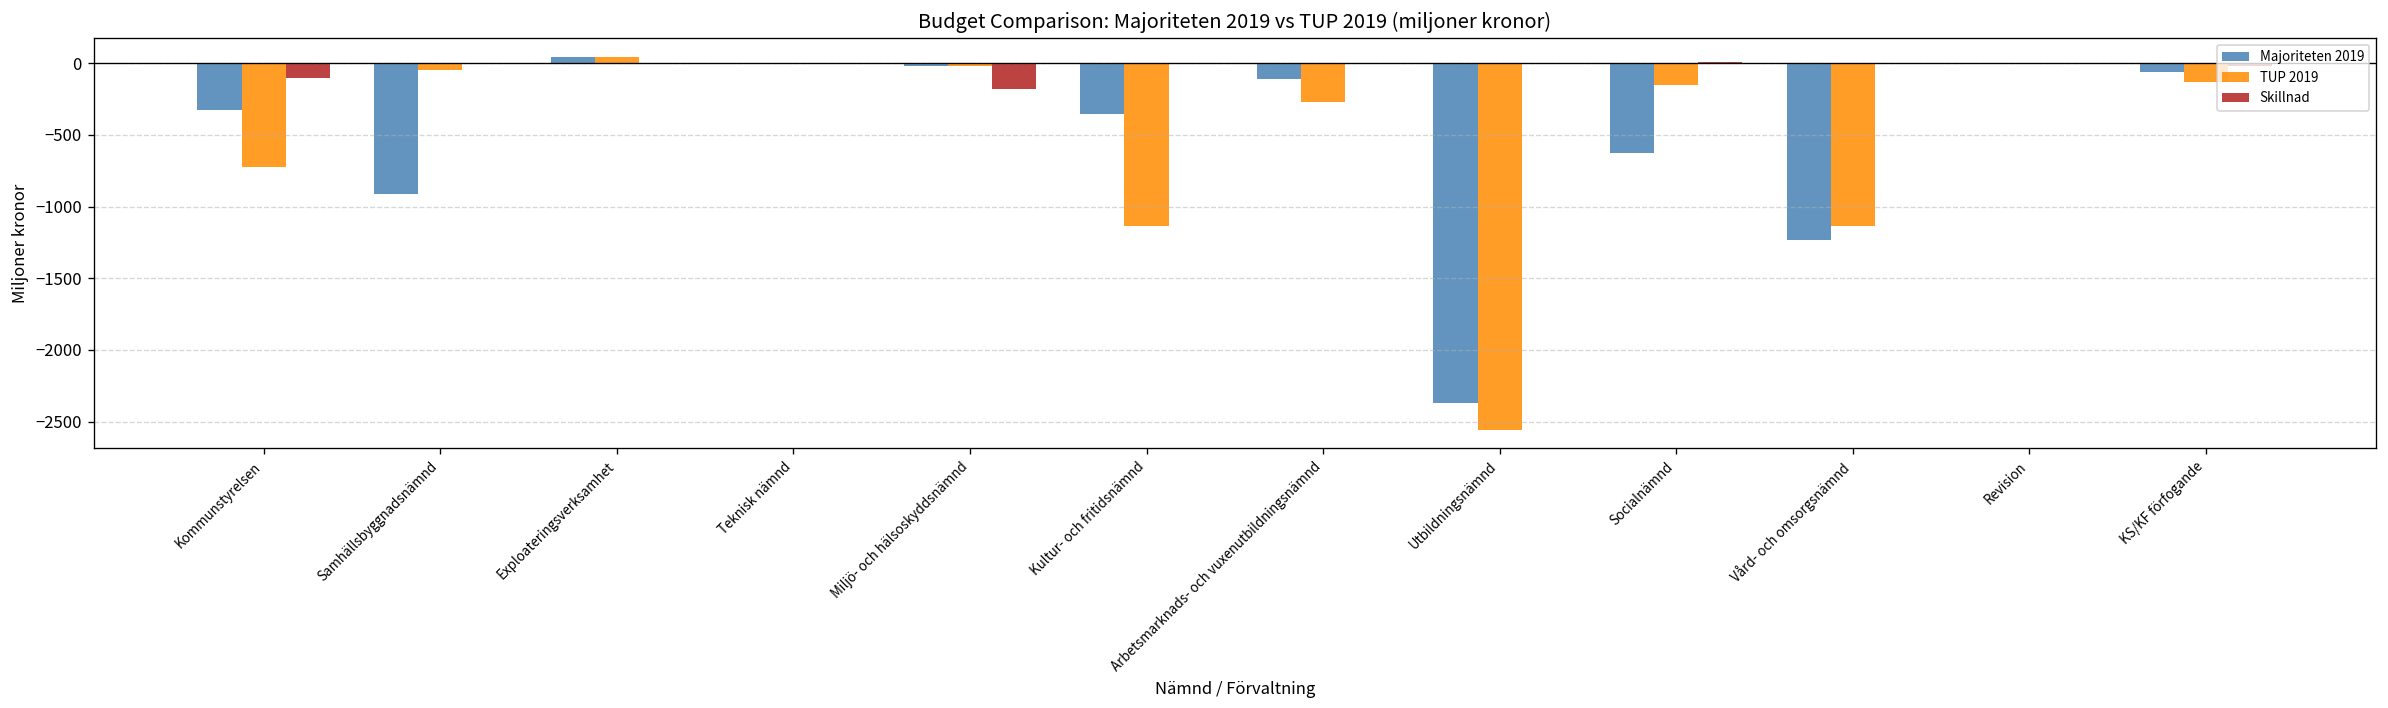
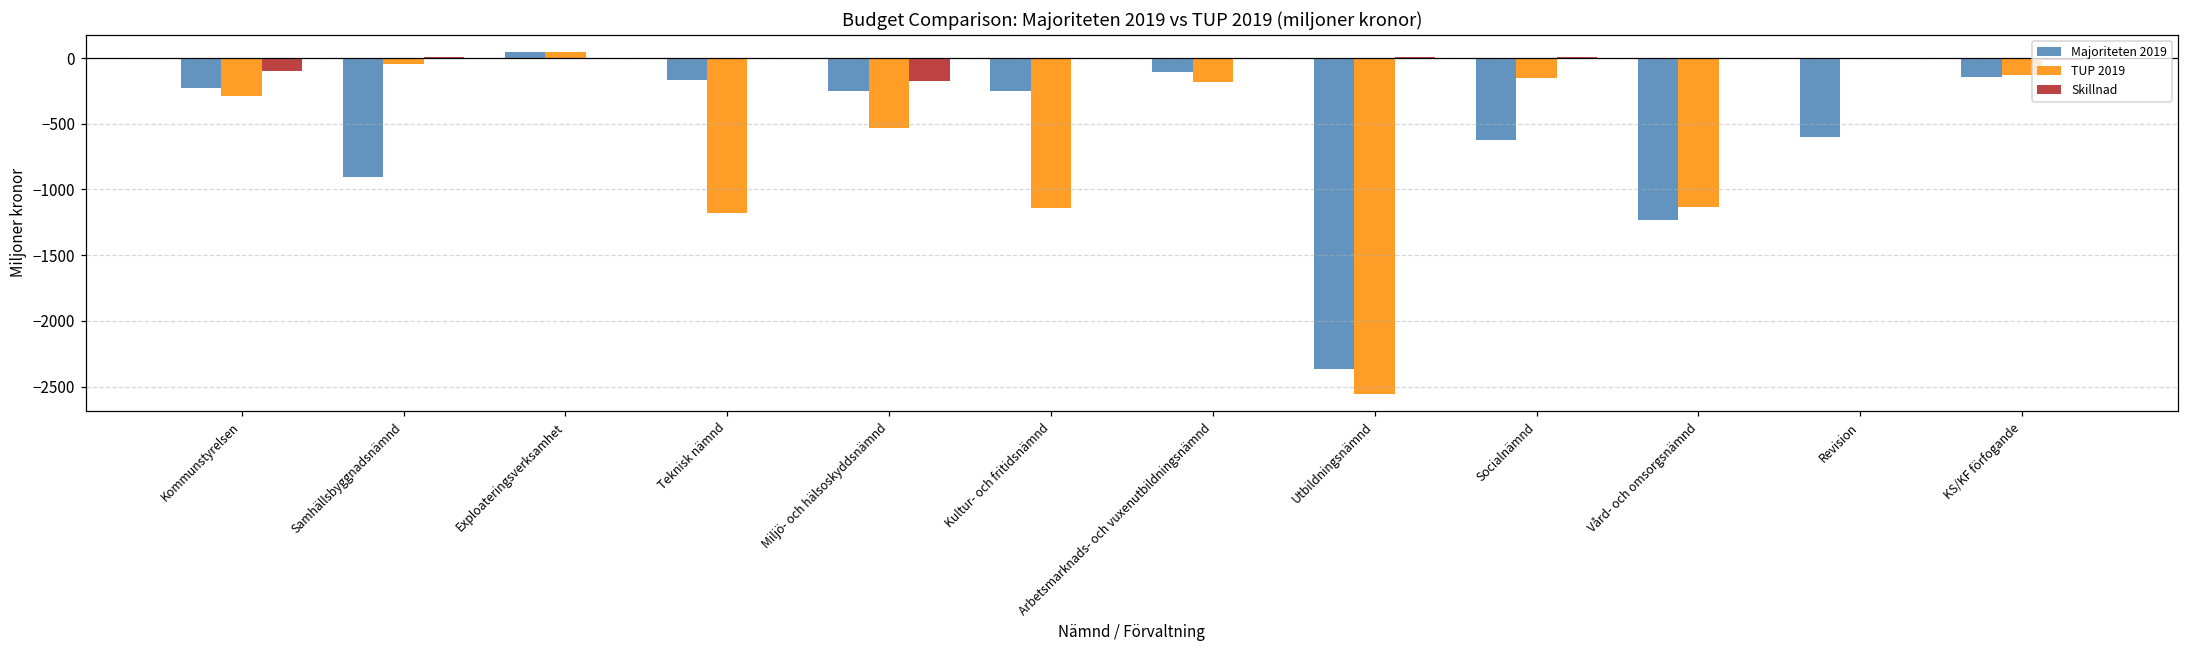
  {
    "Majoriteten 2019": {
-     "Kommunstyrelsen": -320,
+     "Kommunstyrelsen": -230,
      "Samhällsbyggnadsnämnd": -910,
      "Exploateringsverksamhet": 50,
-     "Teknisk nämnd": 0,
-     "Miljö- och hälsoskyddsnämnd": -20,
-     "Kultur- och fritidsnämnd": -350,
+     "Teknisk nämnd": -170,
+     "Miljö- och hälsoskyddsnämnd": -250,
+     "Kultur- och fritidsnämnd": -250,
      "Arbetsmarknads- och vuxenutbildningsnämnd": -110,
      "Utbildningsnämnd": -2370,
      "Socialnämnd": -620,
      "Vård- och omsorgsnämnd": -1240,
-     "Revision": 0,
-     "KS/KF förfogande": -60
+     "Revision": -600,
+     "KS/KF förfogande": -140
    },
    "TUP 2019": {
-     "Kommunstyrelsen": -730,
+     "Kommunstyrelsen": -290,
      "Samhällsbyggnadsnämnd": -40,
      "Exploateringsverksamhet": 50,
-     "Teknisk nämnd": 0,
-     "Miljö- och hälsoskyddsnämnd": -20,
+     "Teknisk nämnd": -1180,
+     "Miljö- och hälsoskyddsnämnd": -530,
      "Kultur- och fritidsnämnd": -1140,
-     "Arbetsmarknads- och vuxenutbildningsnämnd": -270,
+     "Arbetsmarknads- och vuxenutbildningsnämnd": -180,
      "Utbildningsnämnd": -2560,
      "Socialnämnd": -150,
      "Vård- och omsorgsnämnd": -1130,
      "KS/KF förfogande": -130
    },
    "Skillnad": {
      "Kommunstyrelsen": -100,
      "Exploateringsverksamhet": 0,
      "Miljö- och hälsoskyddsnämnd": -180,
      "Arbetsmarknads- och vuxenutbildningsnämnd": 0,
      "Vård- och omsorgsnämnd": 0
    }
  }
